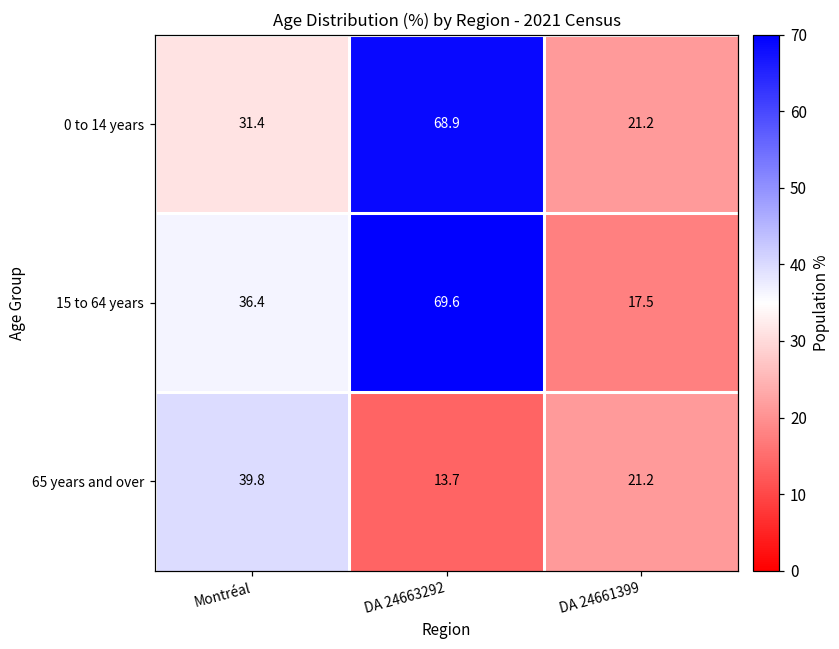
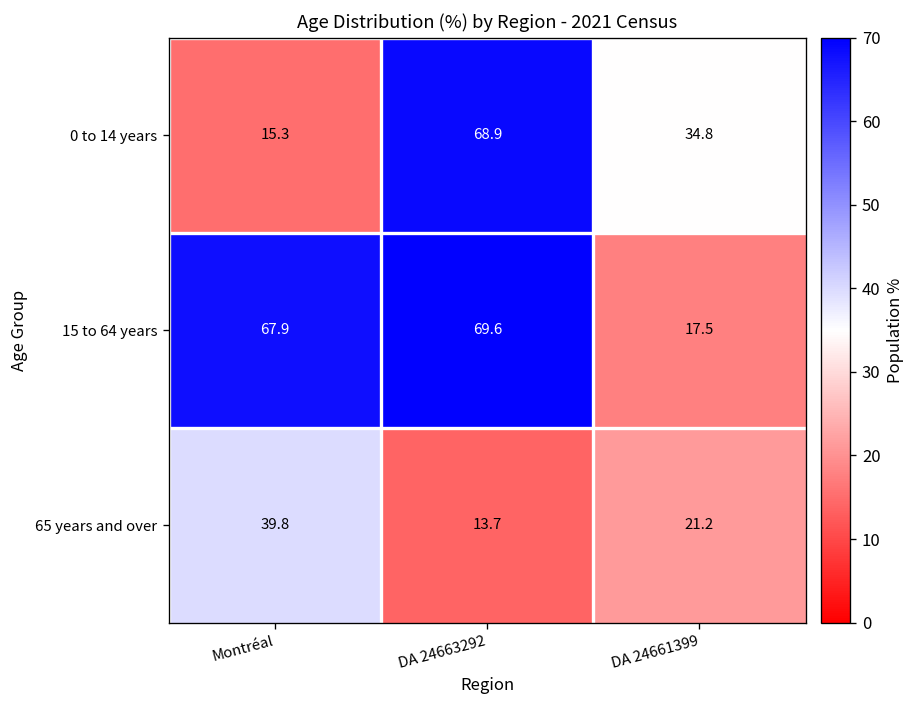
  {
    "0 to 14 years": {
-     "Montréal": 31.4,
+     "Montréal": 15.3,
      "DA 24663292": 68.9,
-     "DA 24661399": 21.2
+     "DA 24661399": 34.8
    },
    "15 to 64 years": {
-     "Montréal": 36.4,
+     "Montréal": 67.9,
      "DA 24663292": 69.6,
      "DA 24661399": 17.5
    },
    "65 years and over": {
      "Montréal": 39.8,
      "DA 24663292": 13.7,
      "DA 24661399": 21.2
    }
  }
